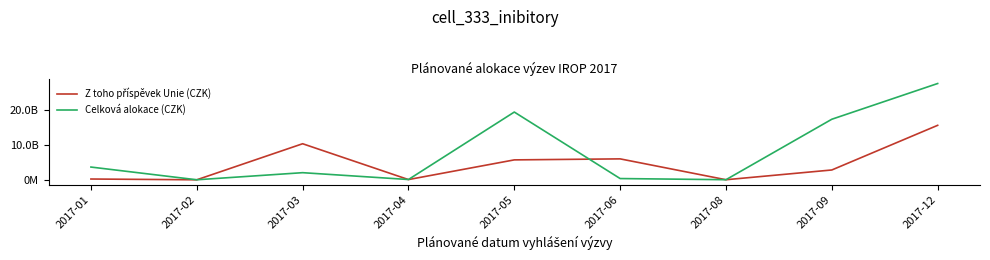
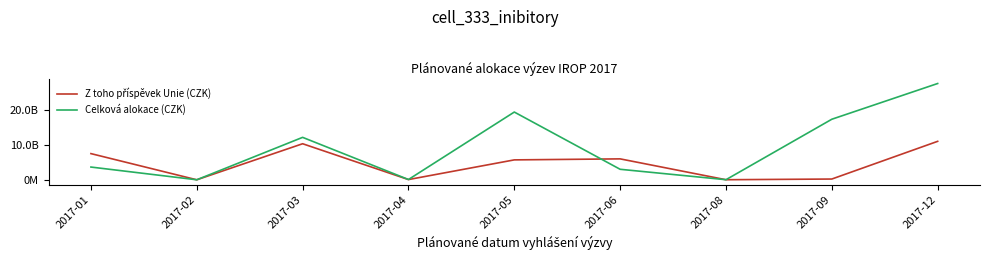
  {
    "Z toho příspěvek Unie (CZK)": {
-     "2017-01": 0,
+     "2017-01": 8000000000,
      "2017-03": 10000000000,
      "2017-05": 6000000000,
      "2017-06": 6000000000,
-     "2017-09": 3000000000,
-     "2017-12": 16000000000
+     "2017-09": 0,
+     "2017-12": 11000000000
    },
    "Celková alokace (CZK)": {
      "2017-01": 4000000000,
-     "2017-03": 2000000000,
+     "2017-03": 12000000000,
      "2017-05": 20000000000,
-     "2017-06": 0,
+     "2017-06": 3000000000,
      "2017-09": 17000000000,
      "2017-12": 28000000000
    }
  }
